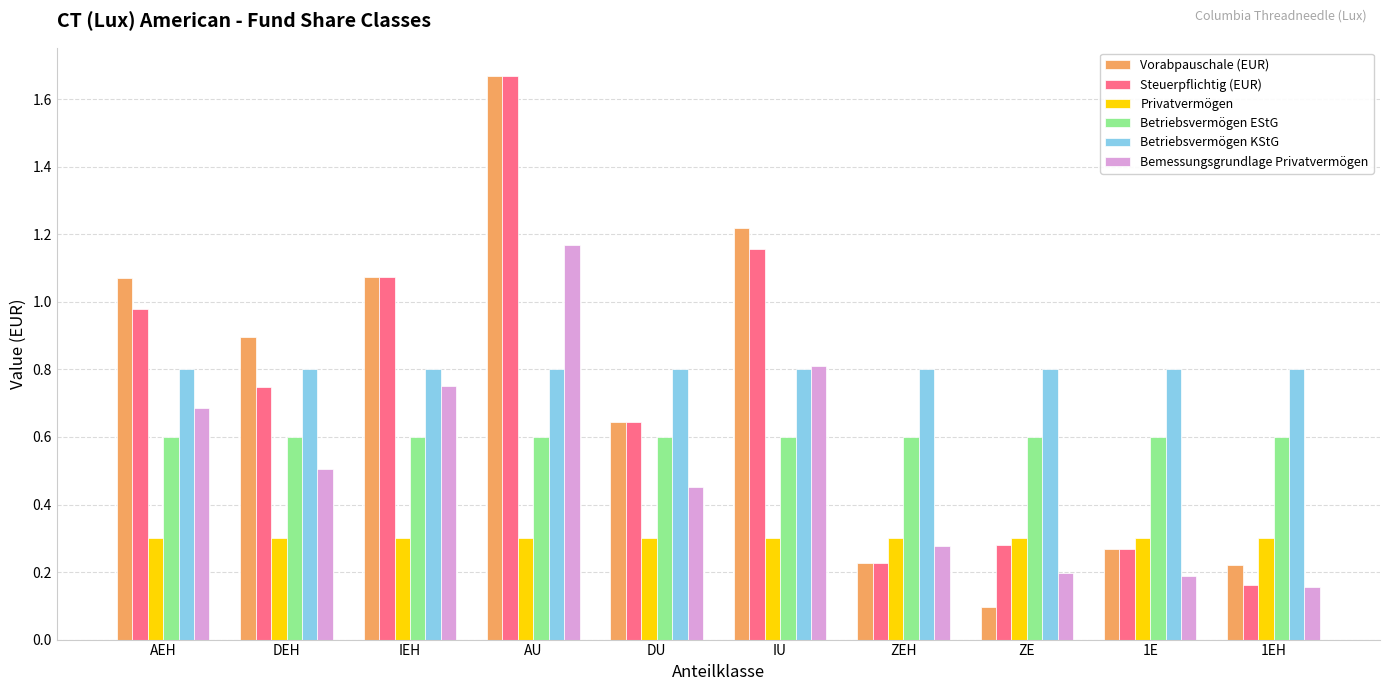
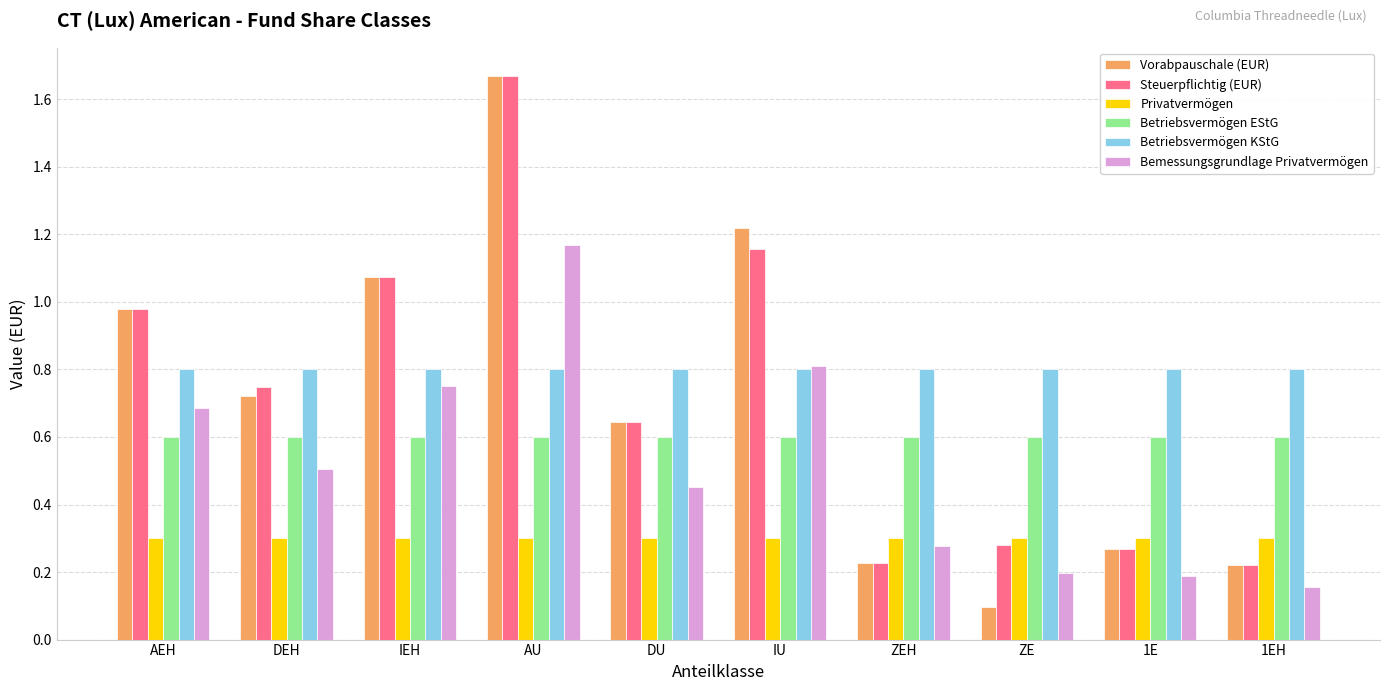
  {
    "Vorabpauschale (EUR)": {
-     "AEH": 1.07,
-     "DEH": 0.90,
+     "AEH": 0.98,
+     "DEH": 0.72,
      "IEH": 1.07,
      "AU": 1.67,
      "DU": 0.65,
      "IU": 1.22,
      "ZEH": 0.23,
      "ZE": 0.10,
      "1E": 0.27,
      "1EH": 0.22
    },
    "Steuerpflichtig (EUR)": {
      "AEH": 0.98,
      "DEH": 0.75,
      "IEH": 1.07,
      "AU": 1.67,
      "DU": 0.65,
      "IU": 1.16,
      "ZEH": 0.23,
      "ZE": 0.28,
      "1E": 0.27,
-     "1EH": 0.16
+     "1EH": 0.22
    },
    "Privatvermögen": {
      "AEH": 0.30,
      "DEH": 0.30,
      "IEH": 0.30,
      "AU": 0.30,
      "DU": 0.30,
      "IU": 0.30,
      "ZEH": 0.30,
      "ZE": 0.30,
      "1E": 0.30,
      "1EH": 0.30
    },
    "Betriebsvermögen EStG": {
      "AEH": 0.60,
      "DEH": 0.60,
      "IEH": 0.60,
      "AU": 0.60,
      "DU": 0.60,
      "IU": 0.60,
      "ZEH": 0.60,
      "ZE": 0.60,
      "1E": 0.60,
      "1EH": 0.60
    },
    "Betriebsvermögen KStG": {
      "AEH": 0.80,
      "DEH": 0.80,
      "IEH": 0.80,
      "AU": 0.80,
      "DU": 0.80,
      "IU": 0.80,
      "ZEH": 0.80,
      "ZE": 0.80,
      "1E": 0.80,
      "1EH": 0.80
    },
    "Bemessungsgrundlage Privatvermögen": {
      "AEH": 0.69,
      "DEH": 0.50,
      "IEH": 0.75,
      "AU": 1.17,
      "DU": 0.45,
      "IU": 0.81,
      "ZEH": 0.28,
      "ZE": 0.20,
      "1E": 0.19,
      "1EH": 0.15
    }
  }
